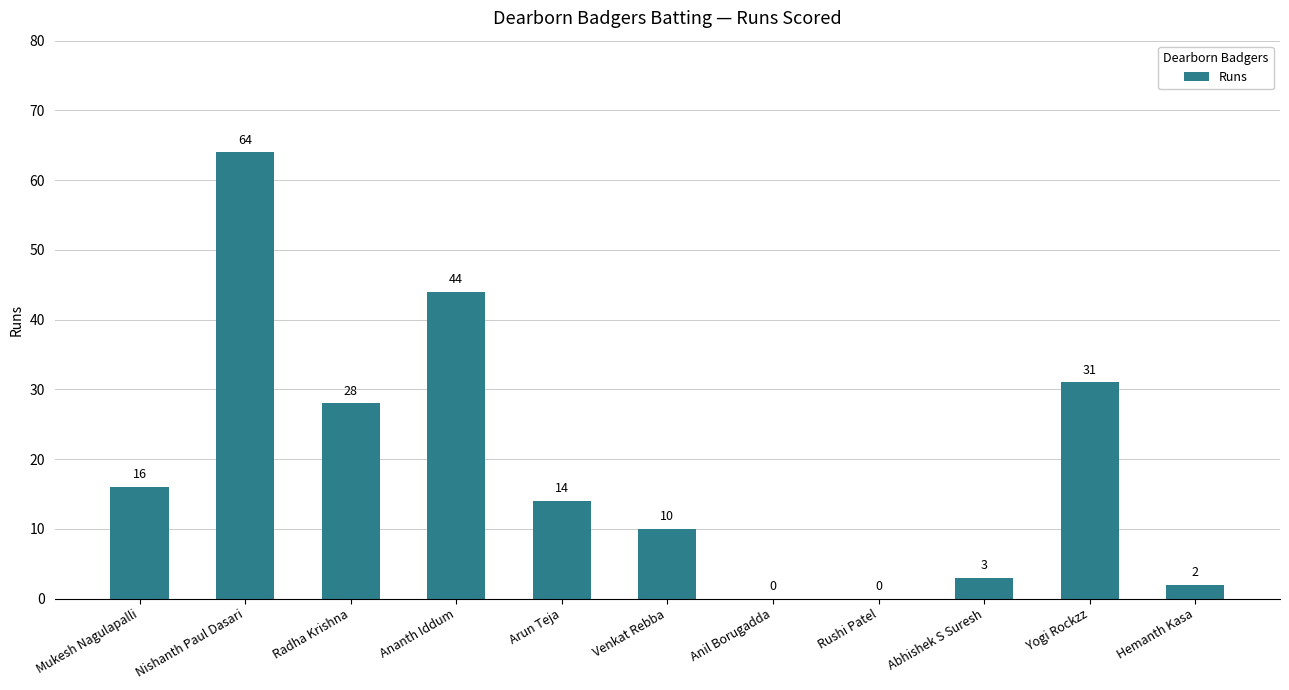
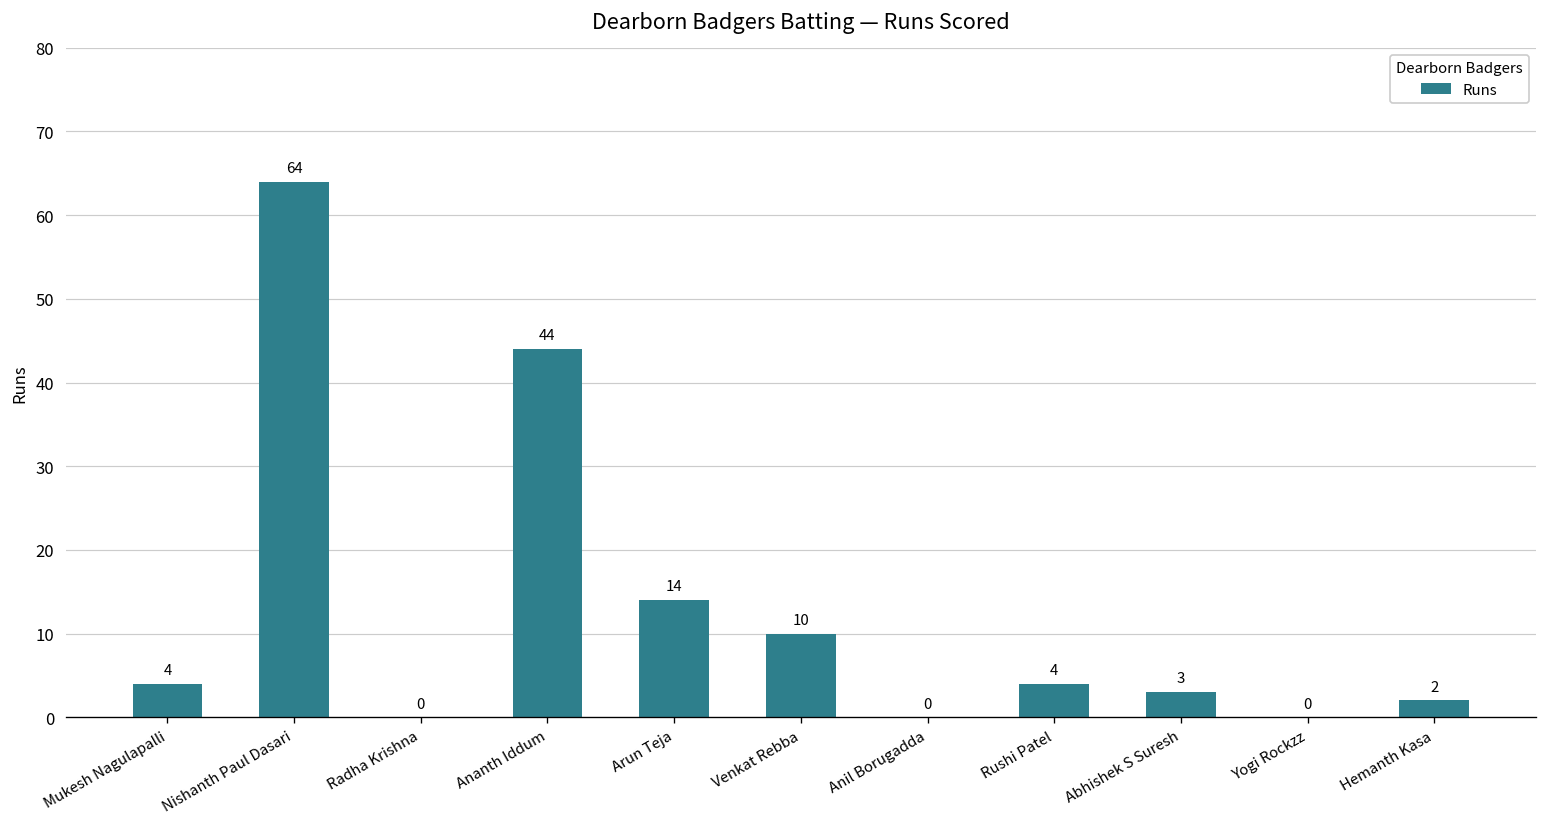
  {
-   "Mukesh Nagulapalli": 16,
+   "Mukesh Nagulapalli": 4,
    "Nishanth Paul Dasari": 64,
-   "Radha Krishna": 28,
+   "Radha Krishna": 0,
    "Ananth Iddum": 44,
    "Arun Teja": 14,
    "Venkat Rebba": 10,
    "Anil Borugadda": 0,
-   "Rushi Patel": 0,
+   "Rushi Patel": 4,
    "Abhishek S Suresh": 3,
-   "Yogi Rockzz": 31,
+   "Yogi Rockzz": 0,
    "Hemanth Kasa": 2
  }
